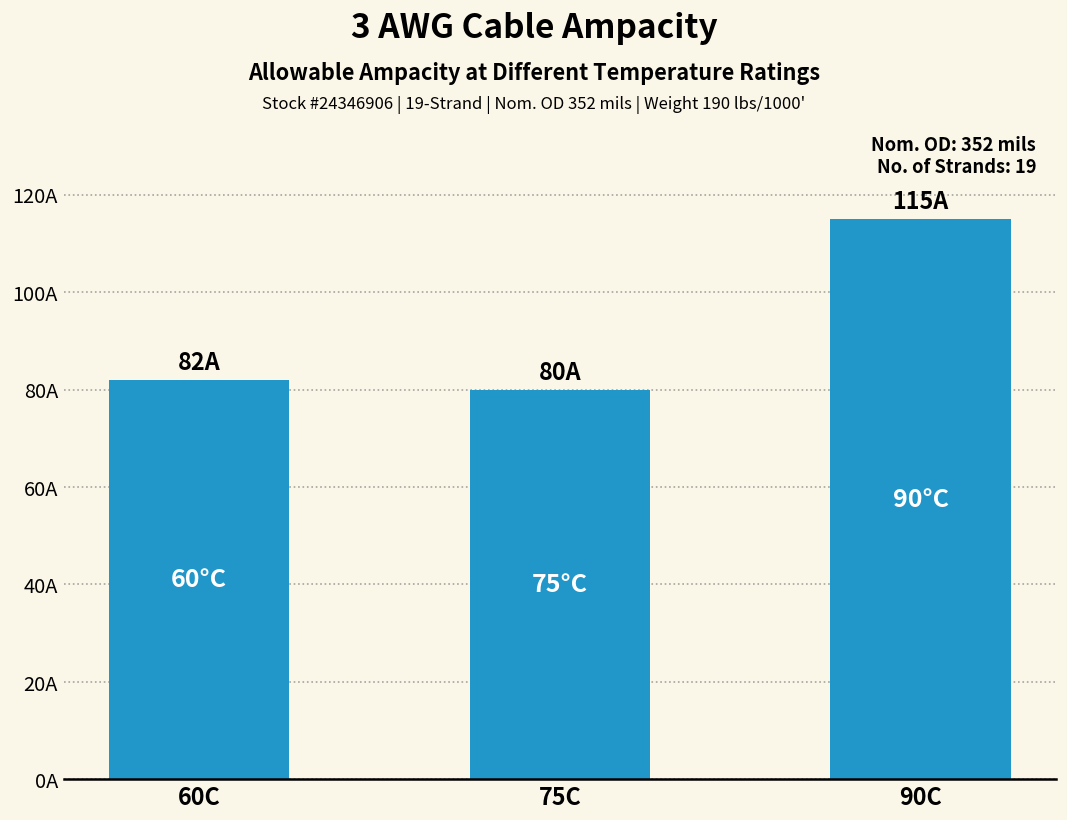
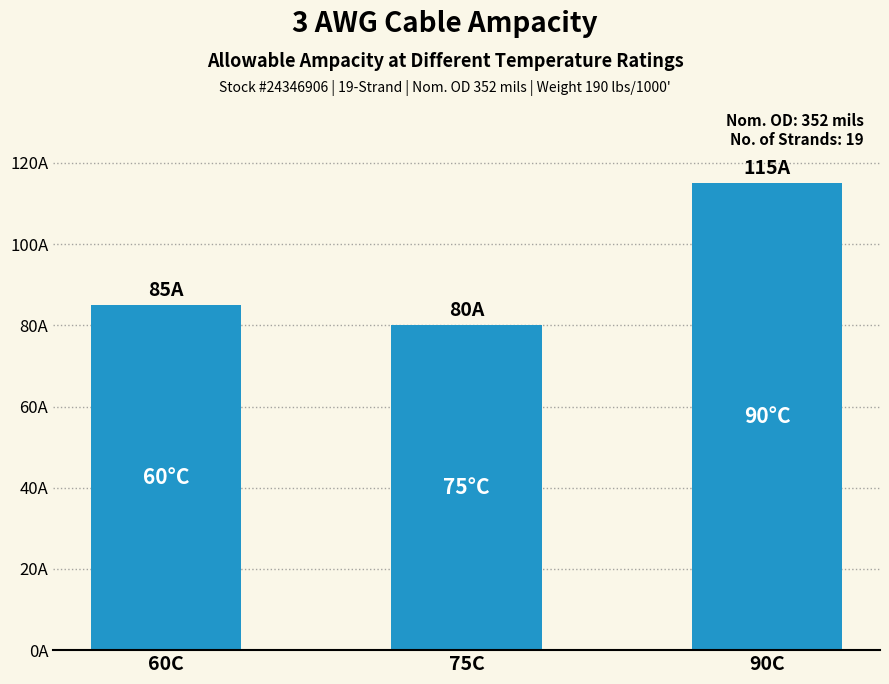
  {
-   "60C": "82A",
+   "60C": "85A",
    "75C": "80A",
    "90C": "115A"
  }
